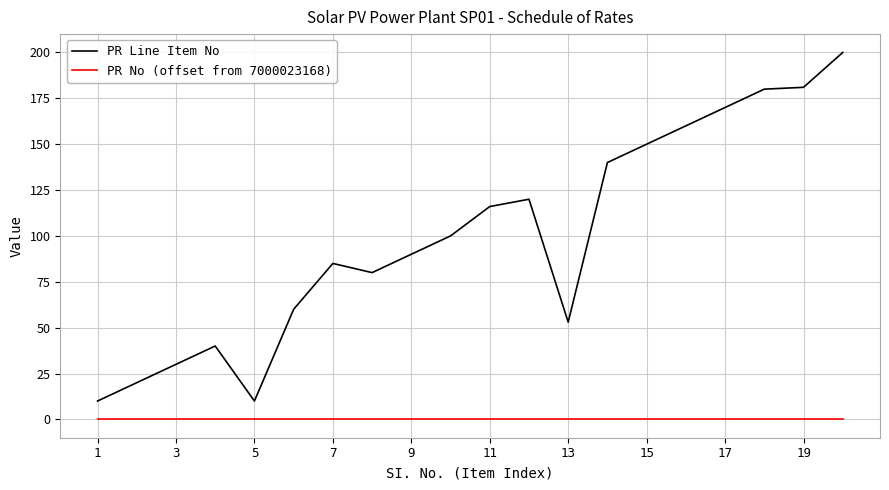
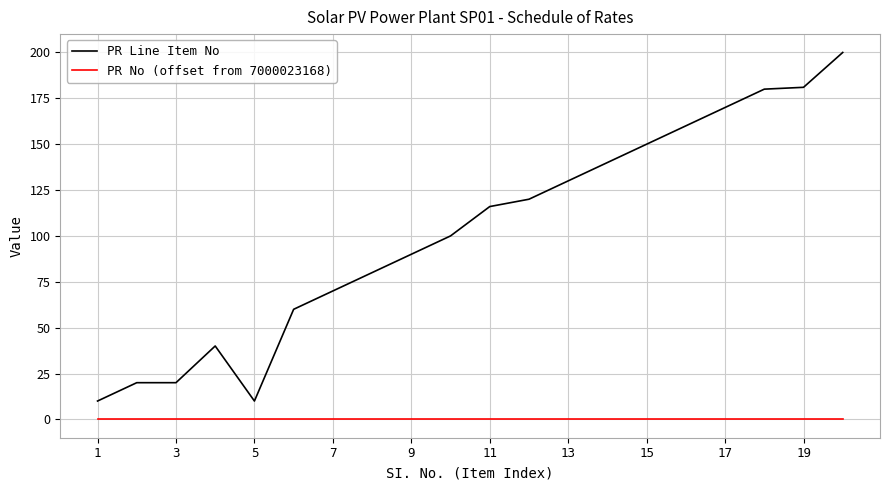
  {
    "PR Line Item No": {
      "1": 10,
-     "3": 30,
+     "3": 20,
      "5": 10,
-     "7": 85,
+     "7": 70,
      "9": 90,
      "11": 116,
-     "13": 53,
+     "13": 130,
      "15": 150,
      "17": 170,
      "19": 181
    },
    "PR No (offset from 7000023168)": {
      "1": 0,
      "3": 0,
      "5": 0,
      "7": 0,
      "9": 0,
      "11": 0,
      "13": 0,
      "15": 0,
      "17": 0,
      "19": 0
    }
  }
